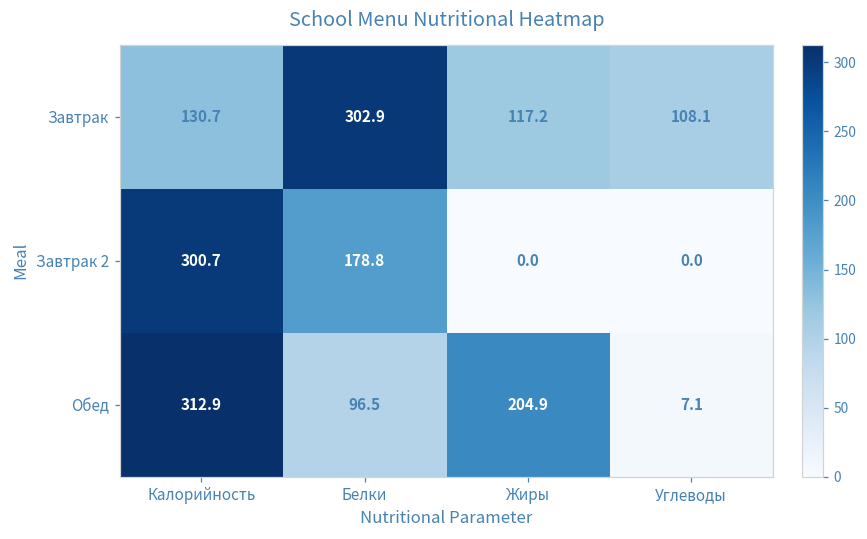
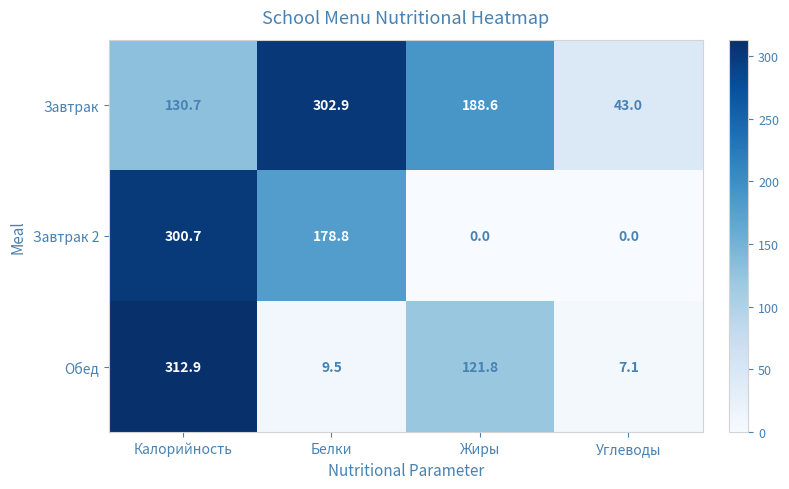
  {
    "Завтрак": {
      "Калорийность": 130.7,
      "Белки": 302.9,
-     "Жиры": 117.2,
-     "Углеводы": 108.1
+     "Жиры": 188.6,
+     "Углеводы": 43.0
    },
    "Завтрак 2": {
      "Калорийность": 300.7,
      "Белки": 178.8,
      "Жиры": 0.0,
      "Углеводы": 0.0
    },
    "Обед": {
      "Калорийность": 312.9,
-     "Белки": 96.5,
-     "Жиры": 204.9,
+     "Белки": 9.5,
+     "Жиры": 121.8,
      "Углеводы": 7.1
    }
  }
